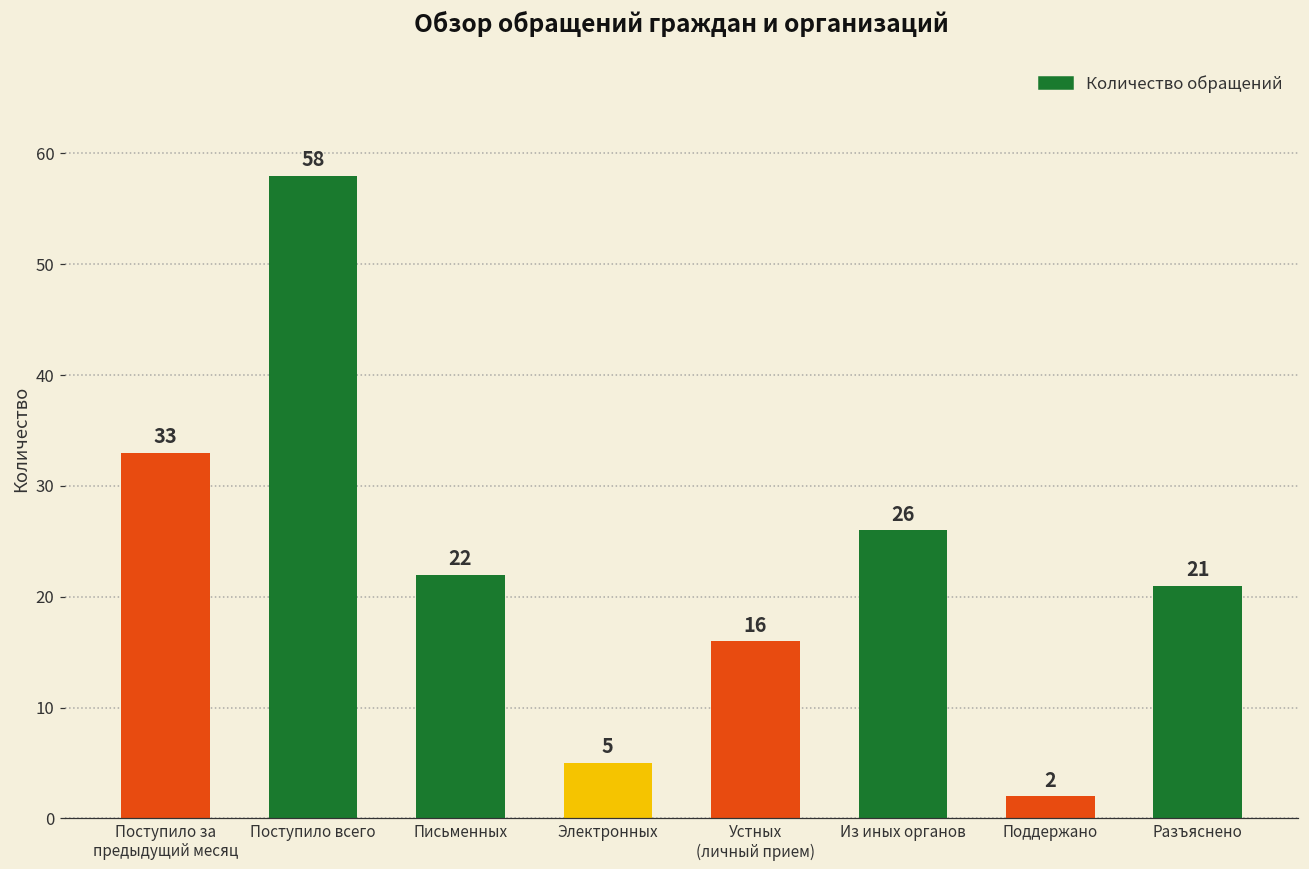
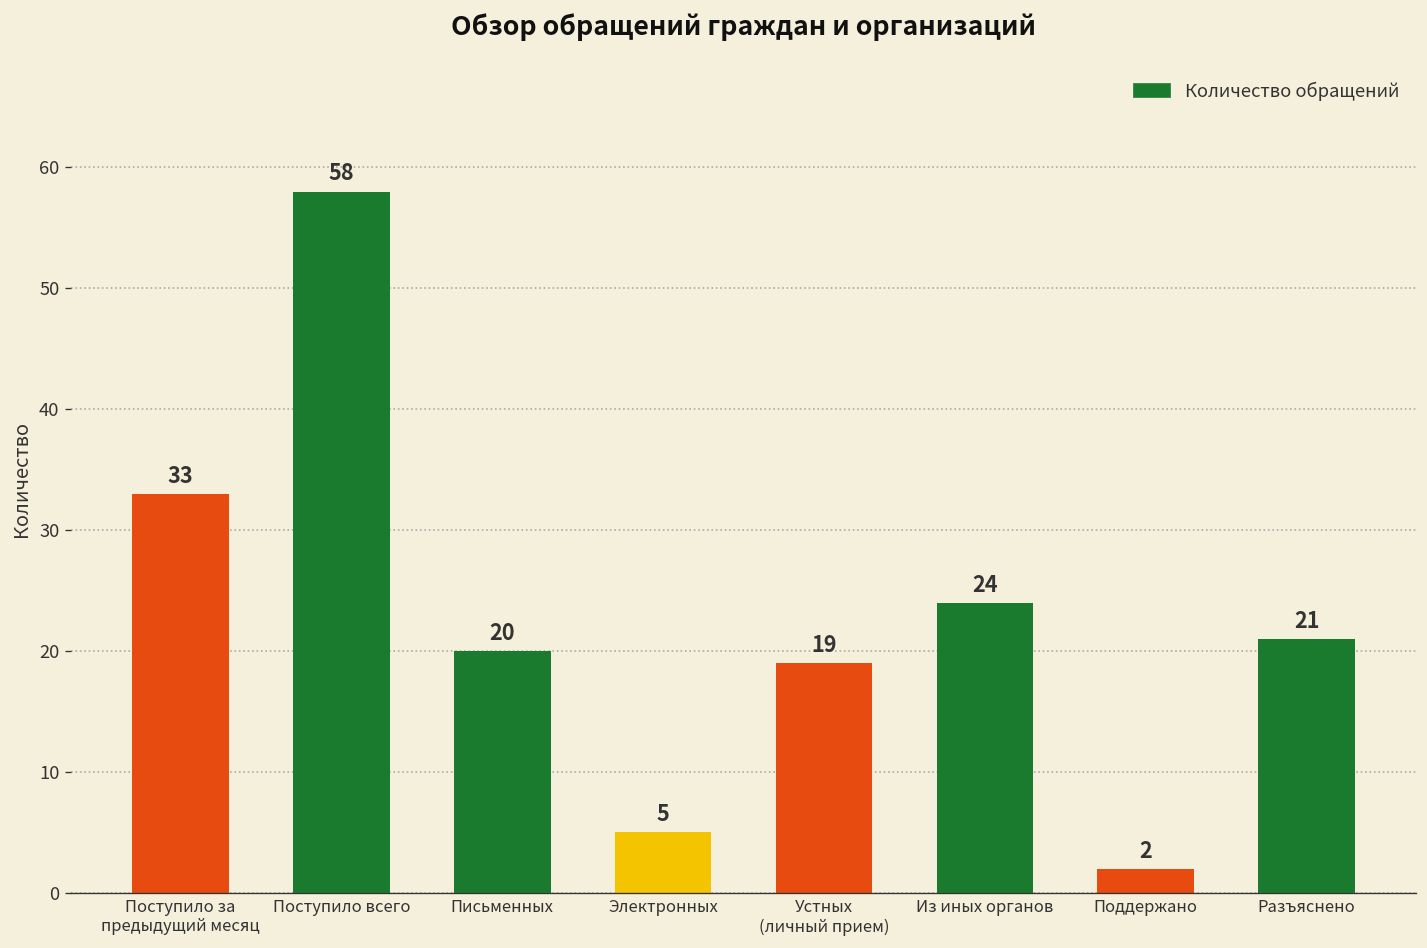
  {
    "Поступило за предыдущий месяц": 33,
    "Поступило всего": 58,
-   "Письменных": 22,
+   "Письменных": 20,
    "Электронных": 5,
-   "Устных (личный прием)": 16,
-   "Из иных органов": 26,
+   "Устных (личный прием)": 19,
+   "Из иных органов": 24,
    "Поддержано": 2,
    "Разъяснено": 21
  }
